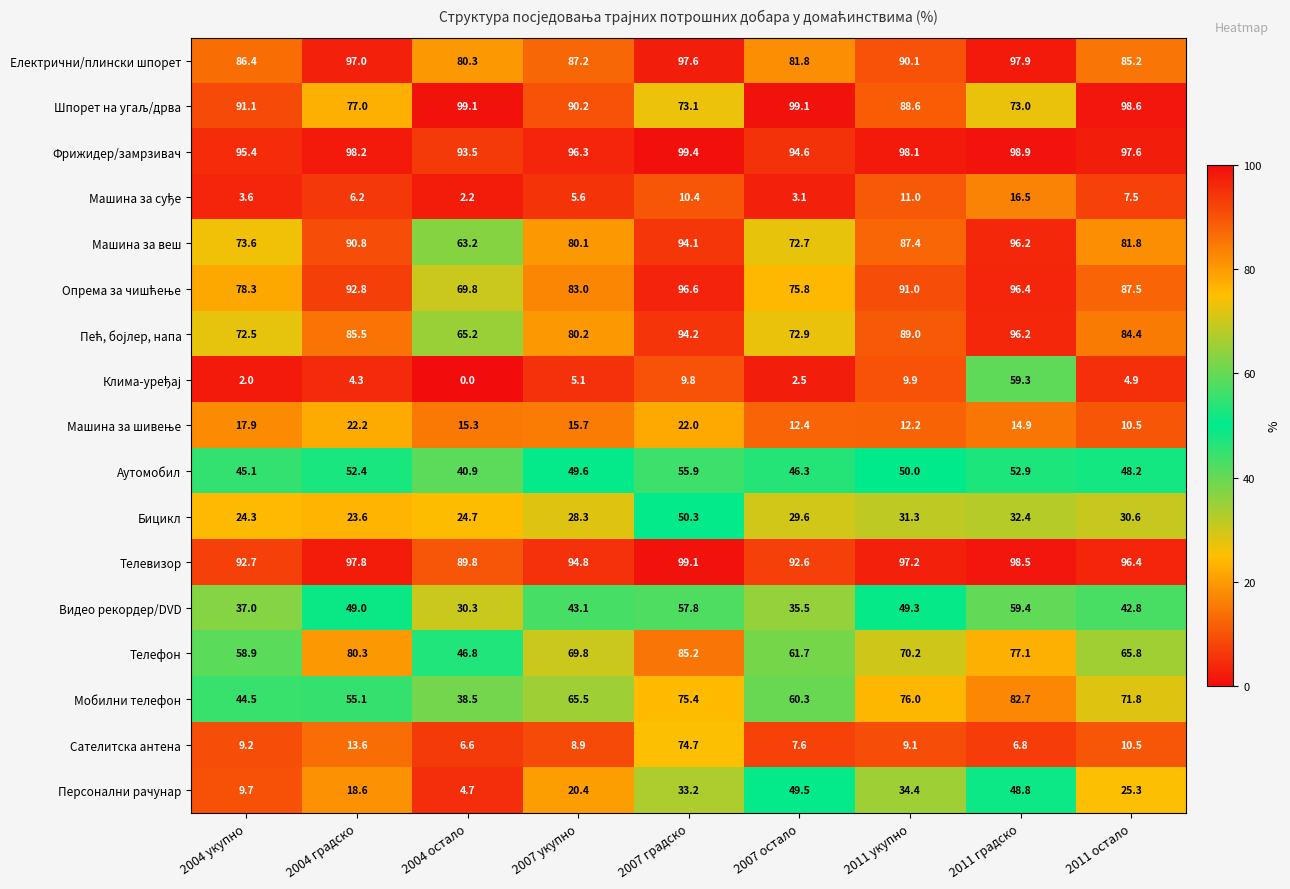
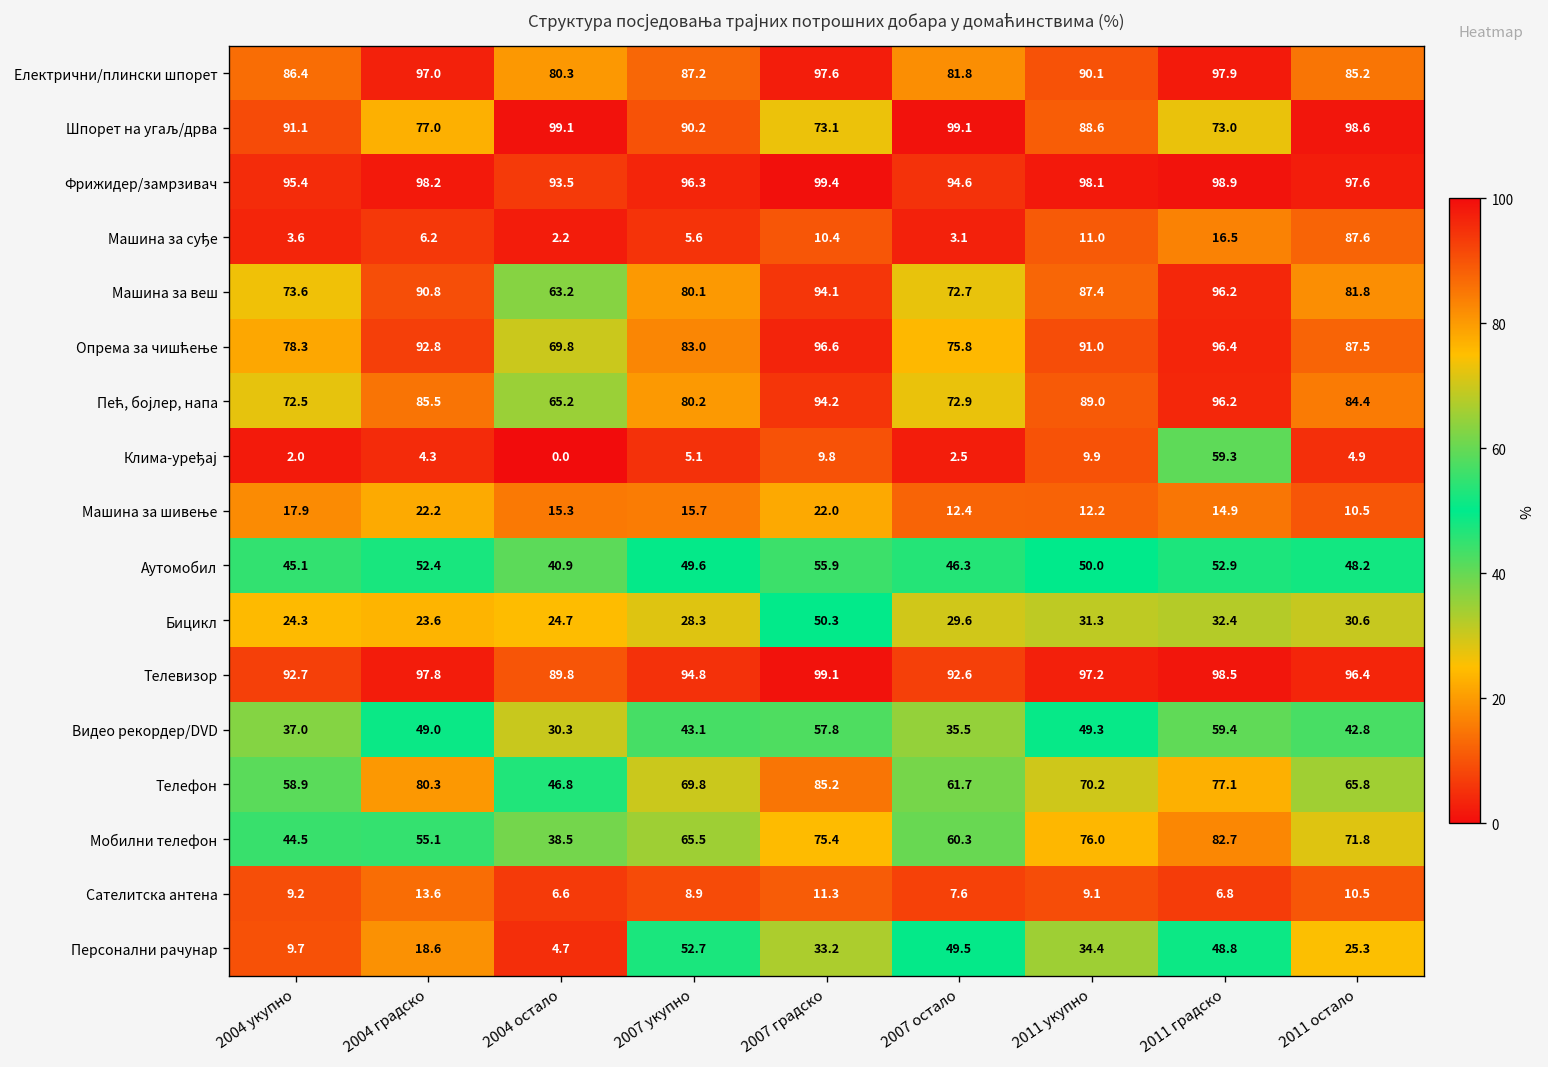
  {
    "Електрични/плински шпорет": {
      "2004 укупно": 86.4,
      "2004 градско": 97.0,
      "2004 остало": 80.3,
      "2007 укупно": 87.2,
      "2007 градско": 97.6,
      "2007 остало": 81.8,
      "2011 укупно": 90.1,
      "2011 градско": 97.9,
      "2011 остало": 85.2
    },
    "Шпорет на угаљ/дрва": {
      "2004 укупно": 91.1,
      "2004 градско": 77.0,
      "2004 остало": 99.1,
      "2007 укупно": 90.2,
      "2007 градско": 73.1,
      "2007 остало": 99.1,
      "2011 укупно": 88.6,
      "2011 градско": 73.0,
      "2011 остало": 98.6
    },
    "Фрижидер/замрзивач": {
      "2004 укупно": 95.4,
      "2004 градско": 98.2,
      "2004 остало": 93.5,
      "2007 укупно": 96.3,
      "2007 градско": 99.4,
      "2007 остало": 94.6,
      "2011 укупно": 98.1,
      "2011 градско": 98.9,
      "2011 остало": 97.6
    },
    "Машина за суђе": {
      "2004 укупно": 3.6,
      "2004 градско": 6.2,
      "2004 остало": 2.2,
      "2007 укупно": 5.6,
      "2007 градско": 10.4,
      "2007 остало": 3.1,
      "2011 укупно": 11.0,
      "2011 градско": 16.5,
-     "2011 остало": 7.5
+     "2011 остало": 87.6
    },
    "Машина за веш": {
      "2004 укупно": 73.6,
      "2004 градско": 90.8,
      "2004 остало": 63.2,
      "2007 укупно": 80.1,
      "2007 градско": 94.1,
      "2007 остало": 72.7,
      "2011 укупно": 87.4,
      "2011 градско": 96.2,
      "2011 остало": 81.8
    },
    "Опрема за чишћење": {
      "2004 укупно": 78.3,
      "2004 градско": 92.8,
      "2004 остало": 69.8,
      "2007 укупно": 83.0,
      "2007 градско": 96.6,
      "2007 остало": 75.8,
      "2011 укупно": 91.0,
      "2011 градско": 96.4,
      "2011 остало": 87.5
    },
    "Пећ, бојлер, напа": {
      "2004 укупно": 72.5,
      "2004 градско": 85.5,
      "2004 остало": 65.2,
      "2007 укупно": 80.2,
      "2007 градско": 94.2,
      "2007 остало": 72.9,
      "2011 укупно": 89.0,
      "2011 градско": 96.2,
      "2011 остало": 84.4
    },
    "Клима-уређај": {
      "2004 укупно": 2.0,
      "2004 градско": 4.3,
      "2004 остало": 0.0,
      "2007 укупно": 5.1,
      "2007 градско": 9.8,
      "2007 остало": 2.5,
      "2011 укупно": 9.9,
      "2011 градско": 59.3,
      "2011 остало": 4.9
    },
    "Машина за шивење": {
      "2004 укупно": 17.9,
      "2004 градско": 22.2,
      "2004 остало": 15.3,
      "2007 укупно": 15.7,
      "2007 градско": 22.0,
      "2007 остало": 12.4,
      "2011 укупно": 12.2,
      "2011 градско": 14.9,
      "2011 остало": 10.5
    },
    "Аутомобил": {
      "2004 укупно": 45.1,
      "2004 градско": 52.4,
      "2004 остало": 40.9,
      "2007 укупно": 49.6,
      "2007 градско": 55.9,
      "2007 остало": 46.3,
      "2011 укупно": 50.0,
      "2011 градско": 52.9,
      "2011 остало": 48.2
    },
    "Бицикл": {
      "2004 укупно": 24.3,
      "2004 градско": 23.6,
      "2004 остало": 24.7,
      "2007 укупно": 28.3,
      "2007 градско": 50.3,
      "2007 остало": 29.6,
      "2011 укупно": 31.3,
      "2011 градско": 32.4,
      "2011 остало": 30.6
    },
    "Телевизор": {
      "2004 укупно": 92.7,
      "2004 градско": 97.8,
      "2004 остало": 89.8,
      "2007 укупно": 94.8,
      "2007 градско": 99.1,
      "2007 остало": 92.6,
      "2011 укупно": 97.2,
      "2011 градско": 98.5,
      "2011 остало": 96.4
    },
    "Видео рекордер/DVD": {
      "2004 укупно": 37.0,
      "2004 градско": 49.0,
      "2004 остало": 30.3,
      "2007 укупно": 43.1,
      "2007 градско": 57.8,
      "2007 остало": 35.5,
      "2011 укупно": 49.3,
      "2011 градско": 59.4,
      "2011 остало": 42.8
    },
    "Телефон": {
      "2004 укупно": 58.9,
      "2004 градско": 80.3,
      "2004 остало": 46.8,
      "2007 укупно": 69.8,
      "2007 градско": 85.2,
      "2007 остало": 61.7,
      "2011 укупно": 70.2,
      "2011 градско": 77.1,
      "2011 остало": 65.8
    },
    "Мобилни телефон": {
      "2004 укупно": 44.5,
      "2004 градско": 55.1,
      "2004 остало": 38.5,
      "2007 укупно": 65.5,
      "2007 градско": 75.4,
      "2007 остало": 60.3,
      "2011 укупно": 76.0,
      "2011 градско": 82.7,
      "2011 остало": 71.8
    },
    "Сателитска антена": {
      "2004 укупно": 9.2,
      "2004 градско": 13.6,
      "2004 остало": 6.6,
      "2007 укупно": 8.9,
-     "2007 градско": 74.7,
+     "2007 градско": 11.3,
      "2007 остало": 7.6,
      "2011 укупно": 9.1,
      "2011 градско": 6.8,
      "2011 остало": 10.5
    },
    "Персонални рачунар": {
      "2004 укупно": 9.7,
      "2004 градско": 18.6,
      "2004 остало": 4.7,
-     "2007 укупно": 20.4,
+     "2007 укупно": 52.7,
      "2007 градско": 33.2,
      "2007 остало": 49.5,
      "2011 укупно": 34.4,
      "2011 градско": 48.8,
      "2011 остало": 25.3
    }
  }
